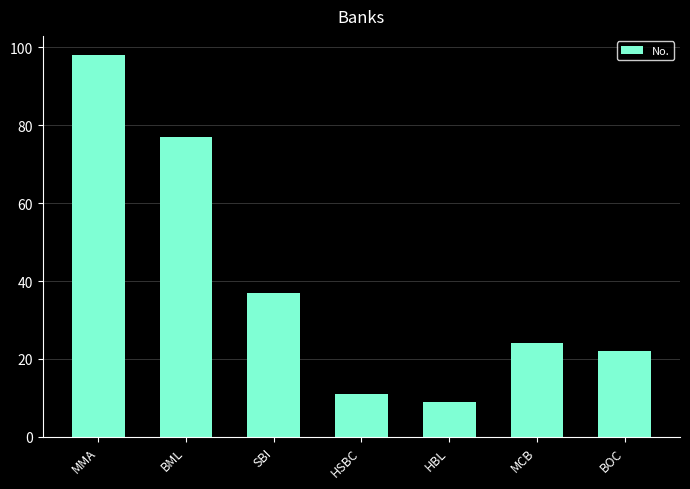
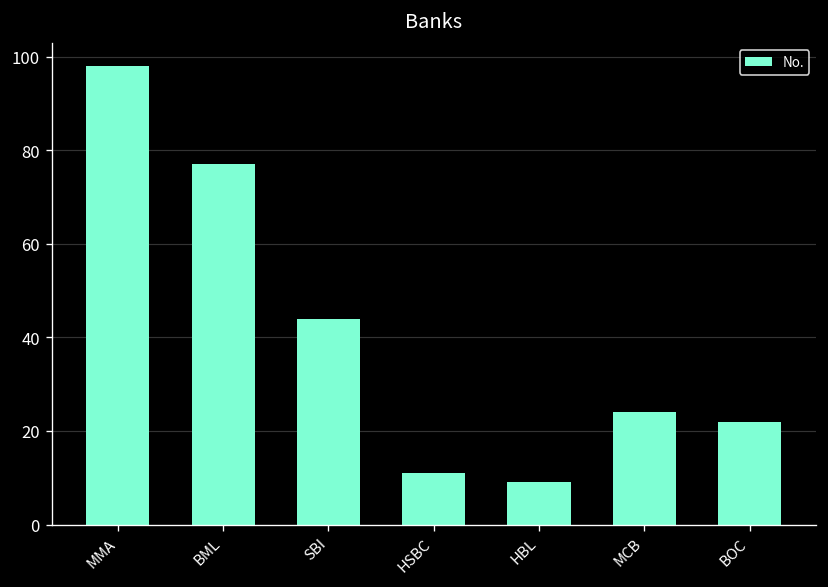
  {
    "MMA": 98,
    "BML": 77,
-   "SBI": 37,
+   "SBI": 44,
    "HSBC": 11,
    "HBL": 9,
    "MCB": 24,
    "BOC": 22
  }
